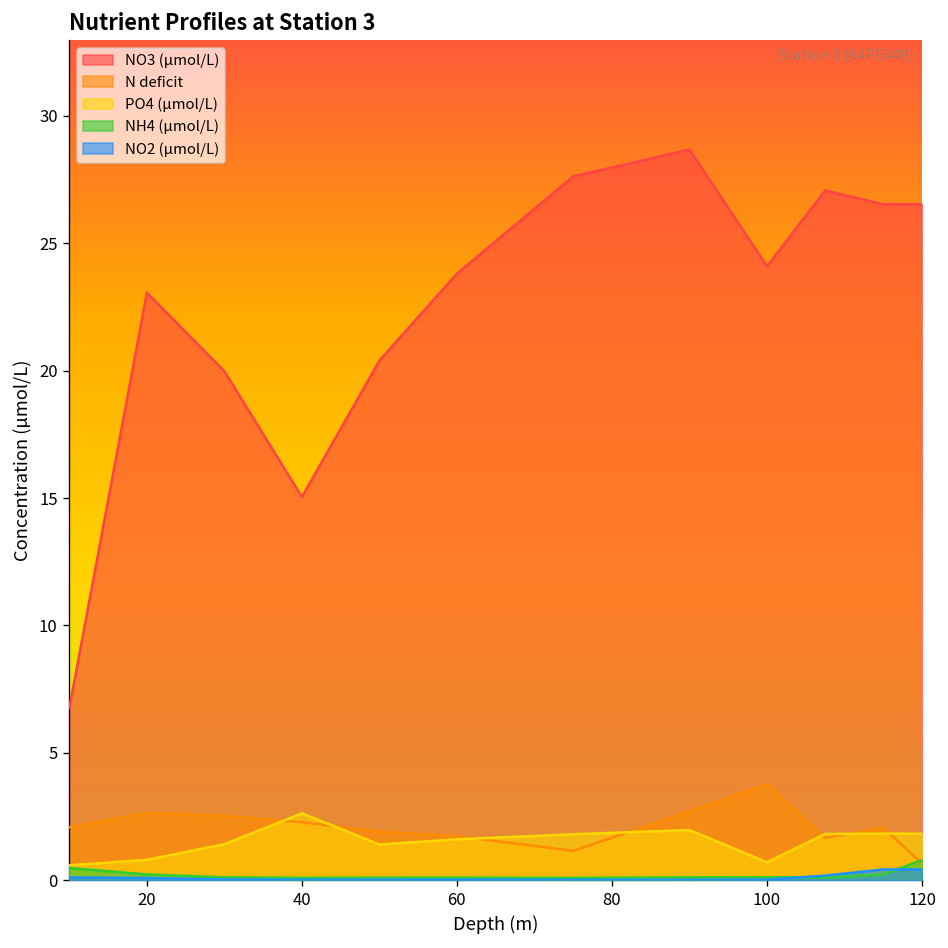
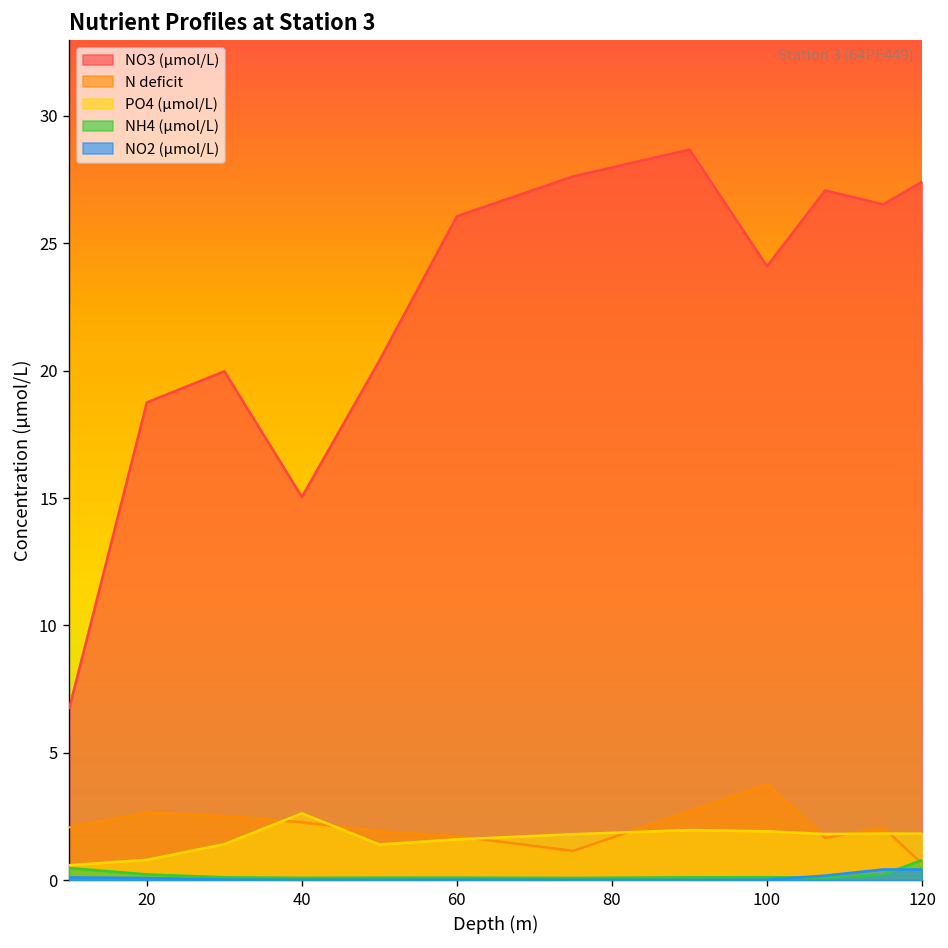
  {
    "NO3 (µmol/L)": {
-     "20": 23.1,
+     "20": 18.8,
      "40": 15.0,
-     "60": 23.8,
+     "60": 26.1,
      "100": 24.1,
-     "120": 26.5
+     "120": 27.4
    },
    "N deficit": {
      "20": 2.6,
      "40": 2.3,
      "60": 1.7,
      "100": 3.8,
      "120": 0.6
    },
    "PO4 (µmol/L)": {
      "20": 0.8,
      "40": 2.6,
      "60": 1.6,
-     "100": 0.7,
+     "100": 1.9,
      "120": 1.8
    },
    "NH4 (µmol/L)": {
      "20": 0.2,
      "120": 0.8
    },
    "NO2 (µmol/L)": {
      "20": 0.1,
      "120": 0.4
    }
  }
